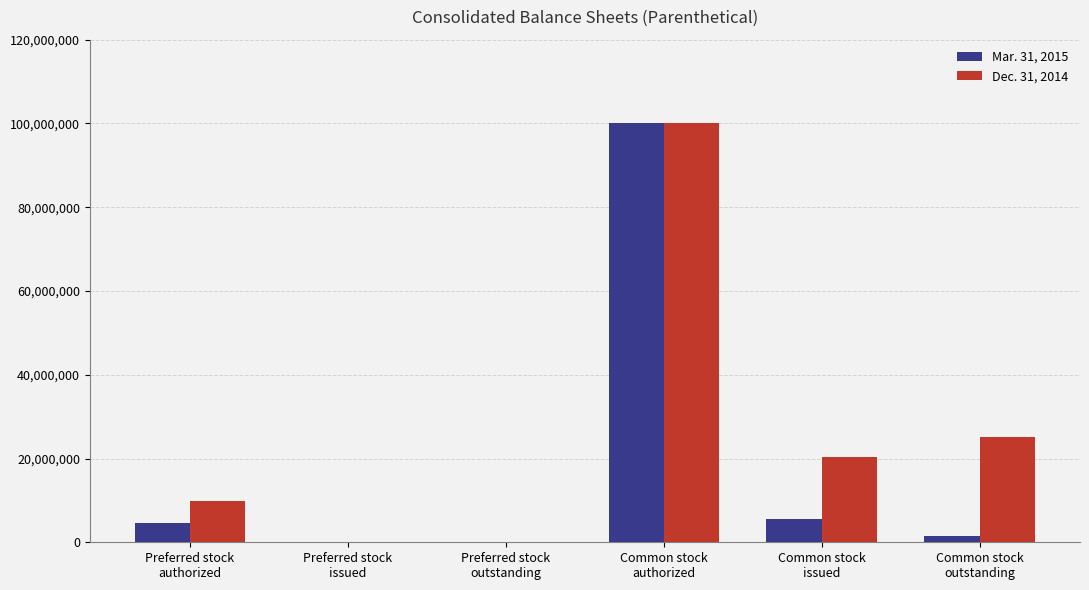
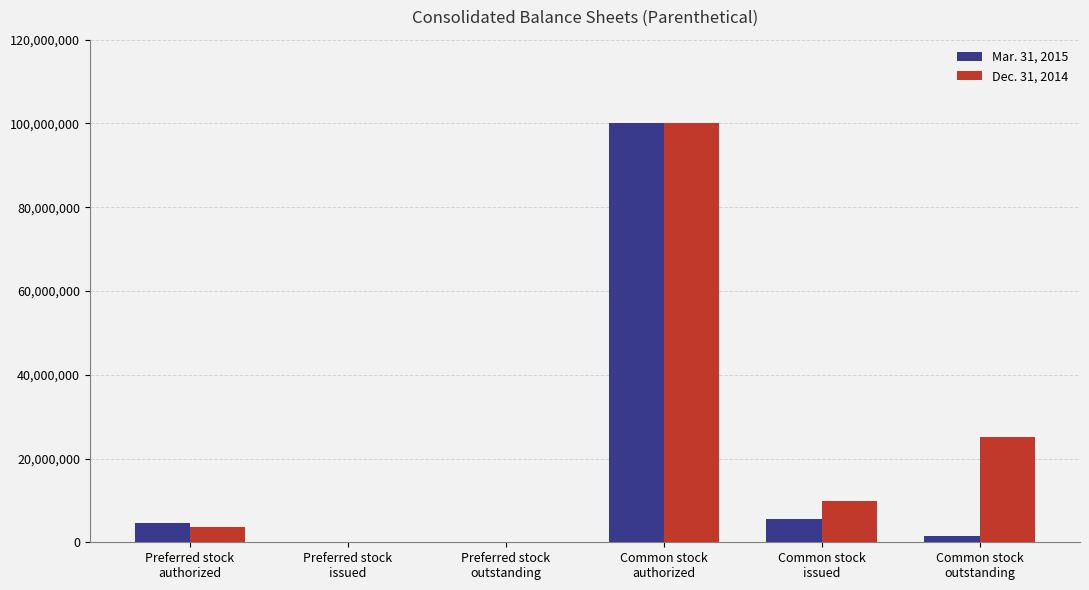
  {
    "Mar. 31, 2015": {
      "Preferred stock authorized": "5,000,000",
      "Preferred stock issued": "0",
      "Preferred stock outstanding": "0",
      "Common stock authorized": "100,000,000",
      "Common stock issued": "6,000,000",
      "Common stock outstanding": "2,000,000"
    },
    "Dec. 31, 2014": {
-     "Preferred stock authorized": "10,000,000",
+     "Preferred stock authorized": "4,000,000",
      "Preferred stock issued": "0",
      "Preferred stock outstanding": "0",
      "Common stock authorized": "100,000,000",
-     "Common stock issued": "20,000,000",
+     "Common stock issued": "10,000,000",
      "Common stock outstanding": "25,000,000"
    }
  }
